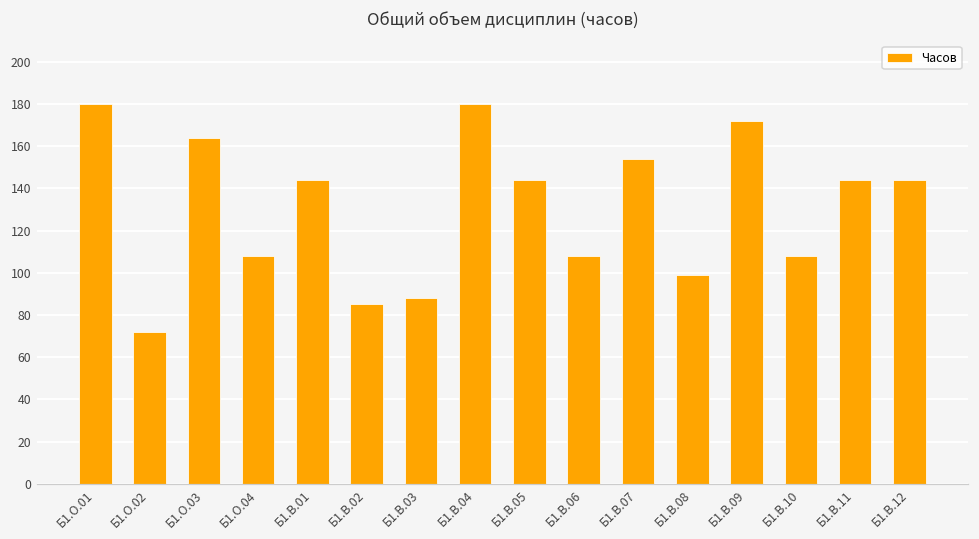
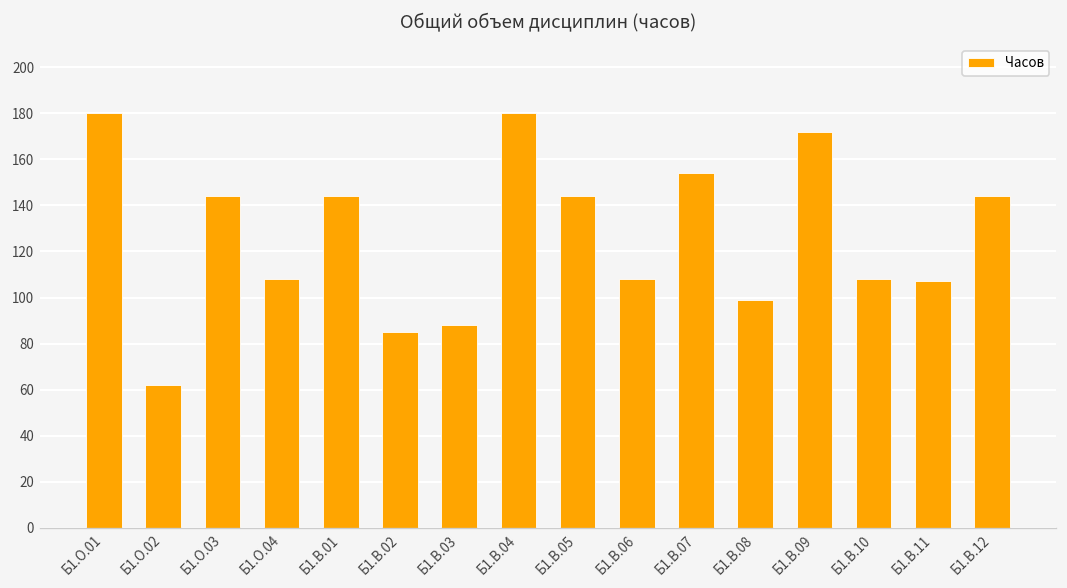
  {
    "Б1.О.01": 180,
-   "Б1.О.02": 72,
-   "Б1.О.03": 164,
+   "Б1.О.02": 62,
+   "Б1.О.03": 144,
    "Б1.О.04": 108,
    "Б1.В.01": 144,
    "Б1.В.02": 85,
    "Б1.В.03": 88,
    "Б1.В.04": 180,
    "Б1.В.05": 144,
    "Б1.В.06": 108,
    "Б1.В.07": 154,
    "Б1.В.08": 99,
    "Б1.В.09": 172,
    "Б1.В.10": 108,
-   "Б1.В.11": 144,
+   "Б1.В.11": 107,
    "Б1.В.12": 144
  }
